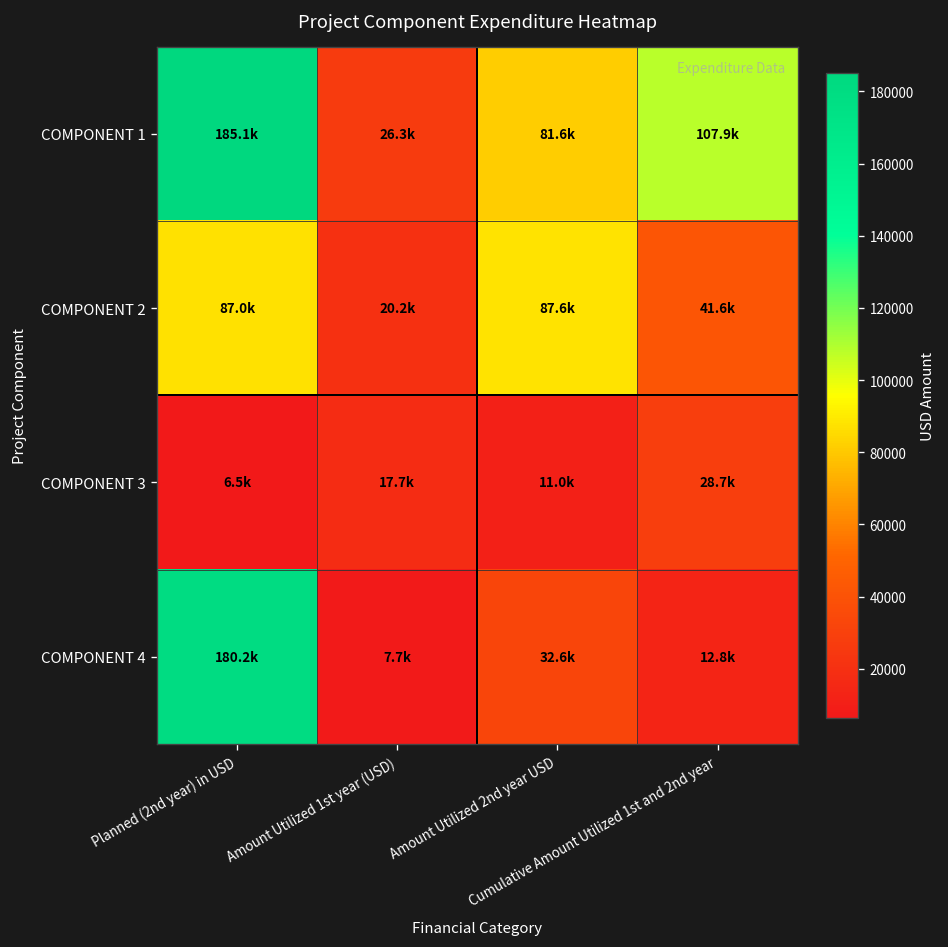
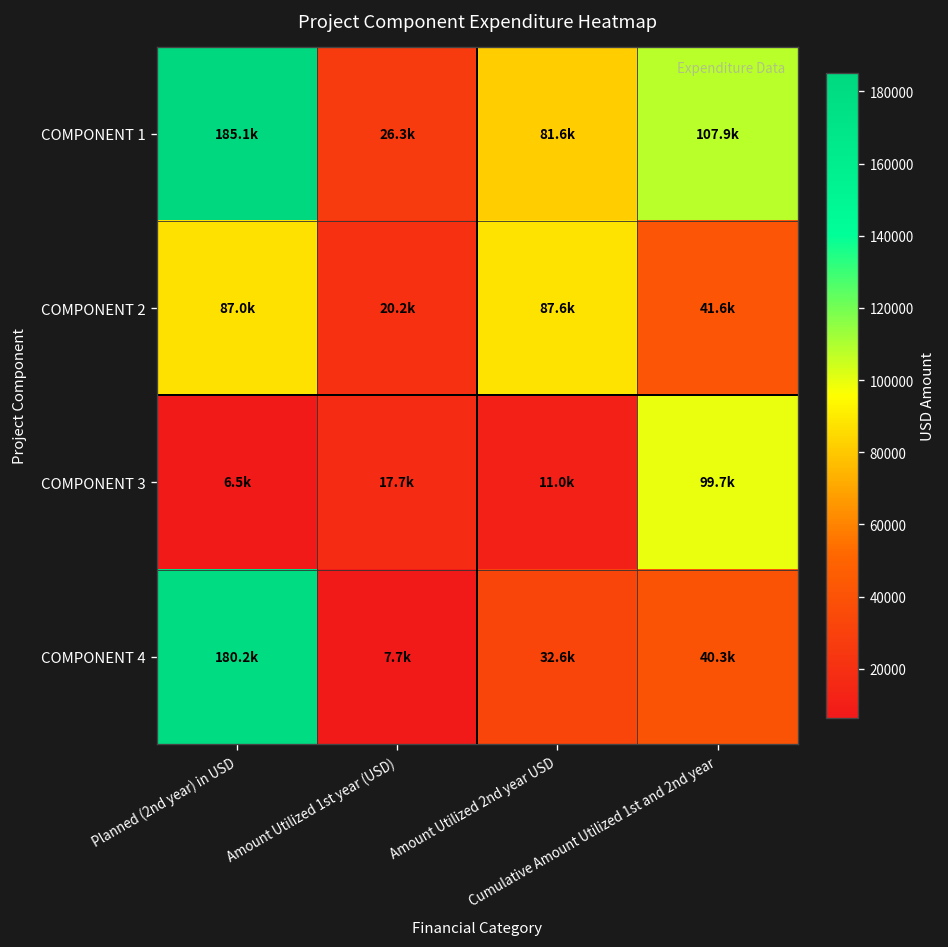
  {
    "COMPONENT 1": {
      "Planned (2nd year) in USD": "185.1k",
      "Amount Utilized 1st year (USD)": "26.3k",
      "Amount Utilized 2nd year USD": "81.6k"
    },
    "COMPONENT 2": {
      "Planned (2nd year) in USD": "87.0k",
      "Amount Utilized 1st year (USD)": "20.2k",
      "Amount Utilized 2nd year USD": "87.6k",
      "Cumulative Amount Utilized 1st and 2nd year": "41.6k"
    },
    "COMPONENT 3": {
      "Planned (2nd year) in USD": "6.5k",
      "Amount Utilized 1st year (USD)": "17.7k",
      "Amount Utilized 2nd year USD": "11.0k",
-     "Cumulative Amount Utilized 1st and 2nd year": "28.7k"
+     "Cumulative Amount Utilized 1st and 2nd year": "99.7k"
    },
    "COMPONENT 4": {
      "Planned (2nd year) in USD": "180.2k",
      "Amount Utilized 1st year (USD)": "7.7k",
      "Amount Utilized 2nd year USD": "32.6k",
-     "Cumulative Amount Utilized 1st and 2nd year": "12.8k"
+     "Cumulative Amount Utilized 1st and 2nd year": "40.3k"
    }
  }
